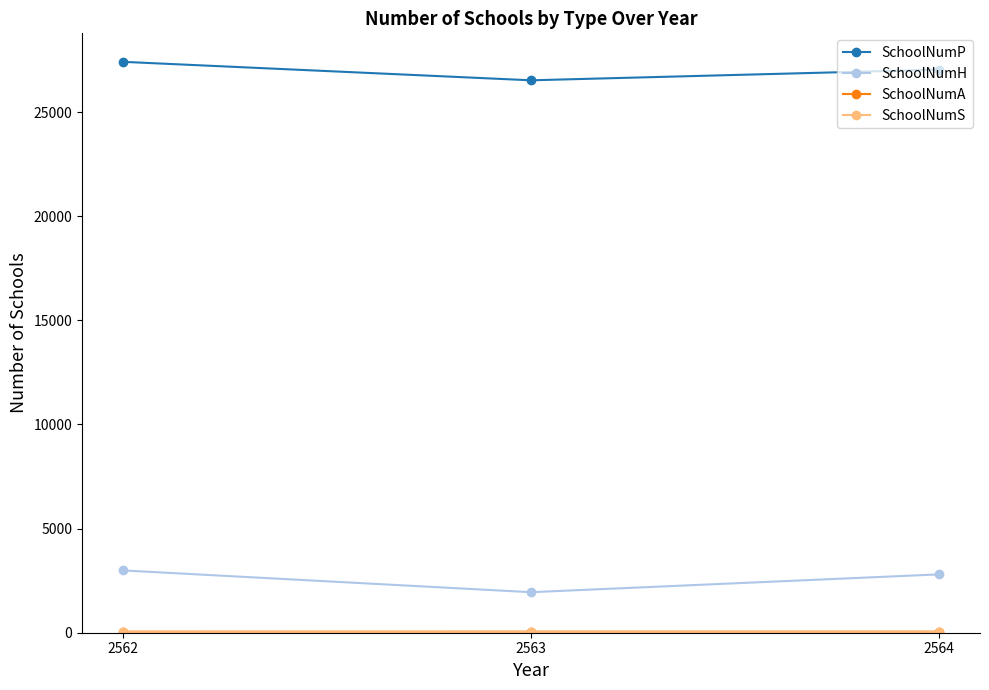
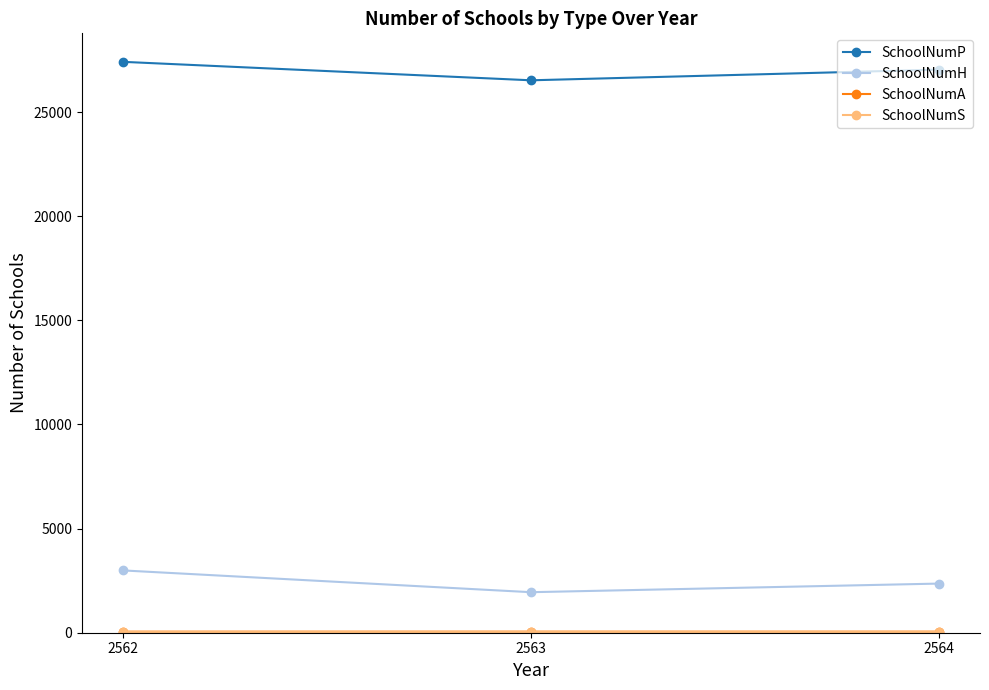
  {
    "SchoolNumP": {
      "2562": 27400,
      "2563": 26500
    },
    "SchoolNumH": {
      "2562": 3000,
      "2563": 1900,
-     "2564": 2800
+     "2564": 2400
    }
  }
